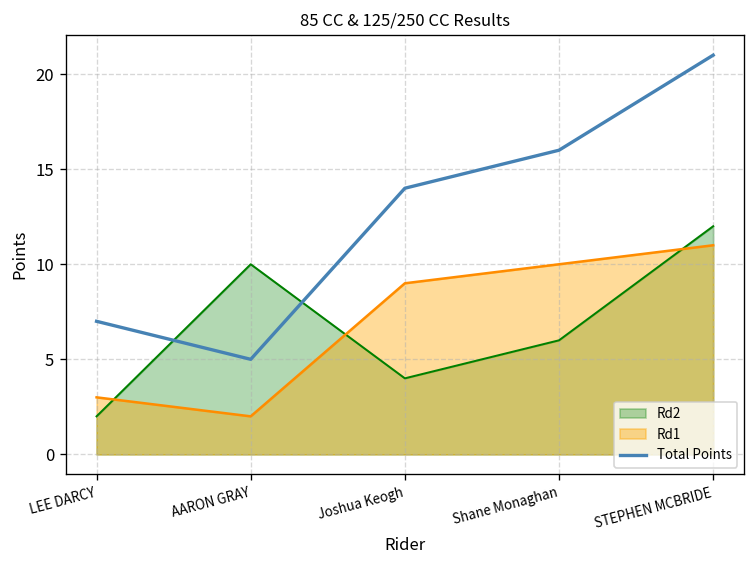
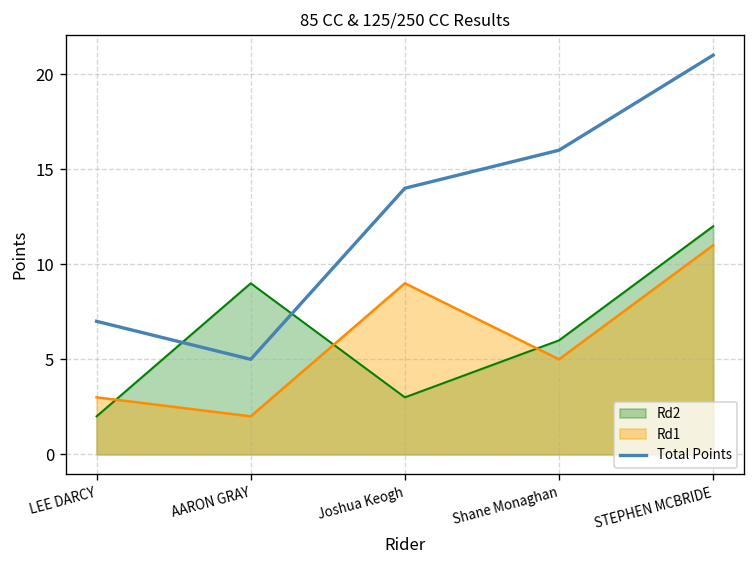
  {
    "Rd2": {
      "LEE DARCY": 2,
-     "AARON GRAY": 10,
-     "Joshua Keogh": 4,
+     "AARON GRAY": 9,
+     "Joshua Keogh": 3,
      "Shane Monaghan": 6,
      "STEPHEN MCBRIDE": 12
    },
    "Rd1": {
      "LEE DARCY": 3,
      "AARON GRAY": 2,
      "Joshua Keogh": 9,
-     "Shane Monaghan": 10,
+     "Shane Monaghan": 5,
      "STEPHEN MCBRIDE": 11
    },
    "Total Points": {
      "LEE DARCY": 7,
      "AARON GRAY": 5,
      "Joshua Keogh": 14,
      "Shane Monaghan": 16,
      "STEPHEN MCBRIDE": 21
    }
  }
